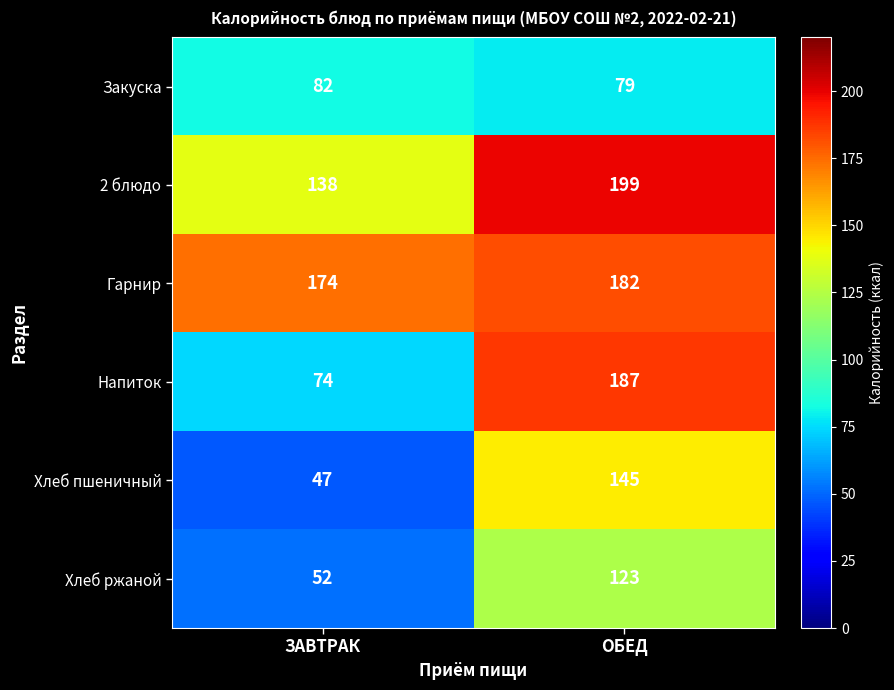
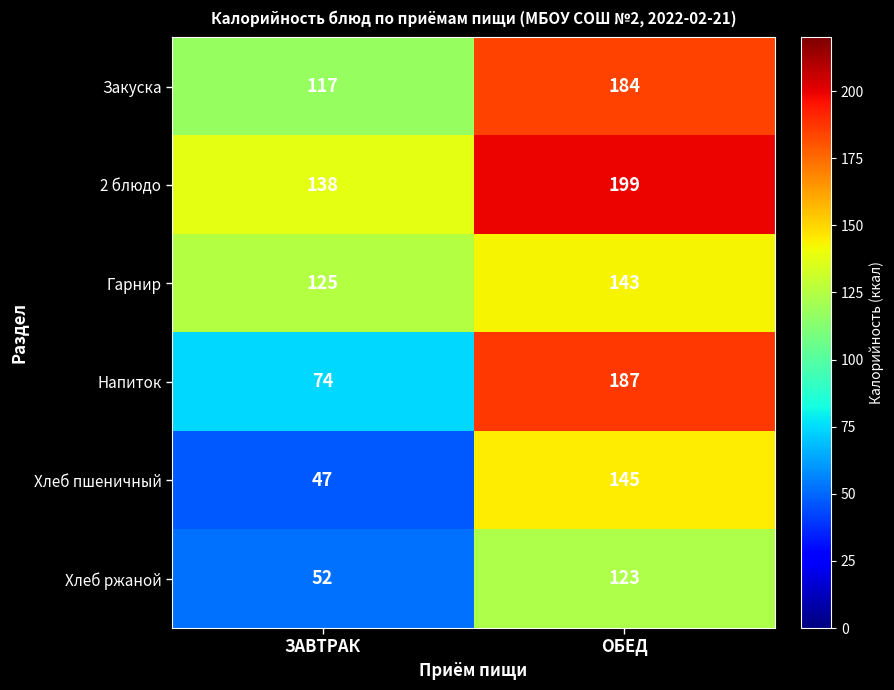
  {
    "Закуска": {
-     "ЗАВТРАК": 82,
-     "ОБЕД": 79
+     "ЗАВТРАК": 117,
+     "ОБЕД": 184
    },
    "2 блюдо": {
      "ЗАВТРАК": 138,
      "ОБЕД": 199
    },
    "Гарнир": {
-     "ЗАВТРАК": 174,
-     "ОБЕД": 182
+     "ЗАВТРАК": 125,
+     "ОБЕД": 143
    },
    "Напиток": {
      "ЗАВТРАК": 74,
      "ОБЕД": 187
    },
    "Хлеб пшеничный": {
      "ЗАВТРАК": 47,
      "ОБЕД": 145
    },
    "Хлеб ржаной": {
      "ЗАВТРАК": 52,
      "ОБЕД": 123
    }
  }
